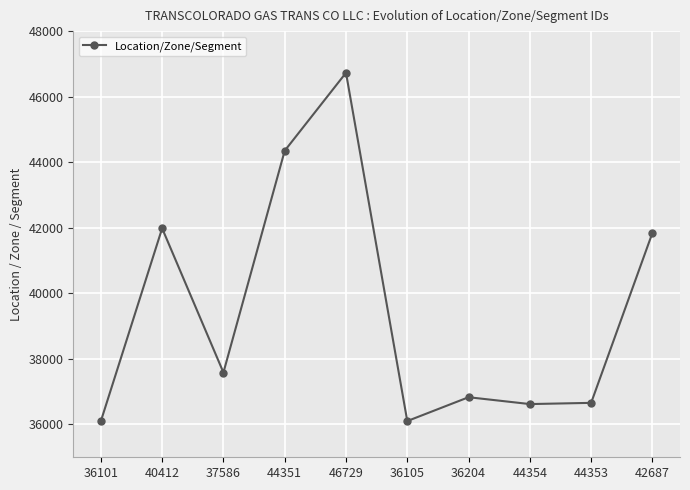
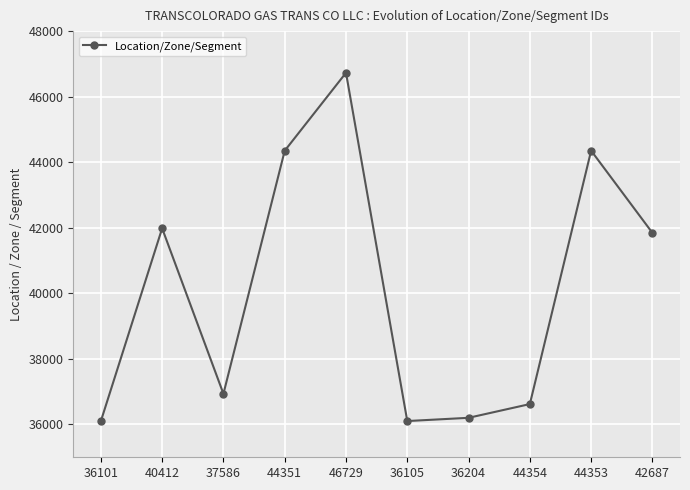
  {
    "36101": 36100,
    "40412": 42000,
-   "37586": 37600,
+   "37586": 36900,
    "44351": 44400,
    "46729": 46700,
    "36105": 36100,
-   "36204": 36800,
+   "36204": 36200,
    "44354": 36600,
-   "44353": 36700,
+   "44353": 44400,
    "42687": 41800
  }
